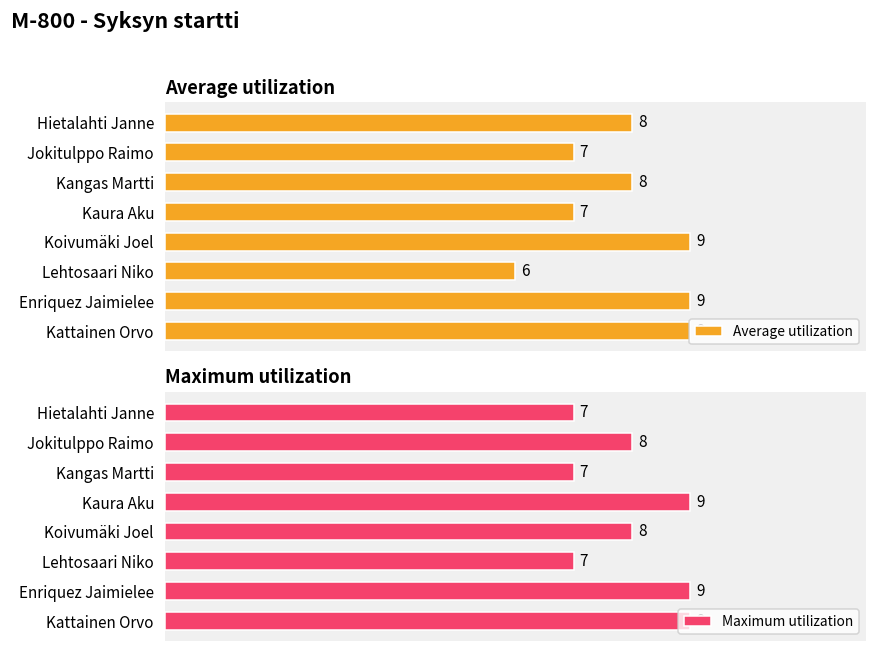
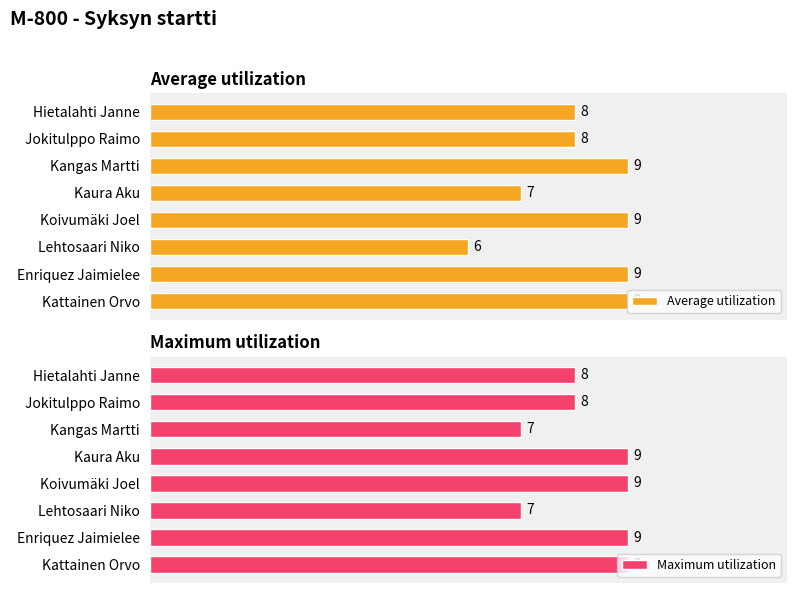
  {
    "Average utilization": {
      "Hietalahti Janne": 8,
-     "Jokitulppo Raimo": 7,
-     "Kangas Martti": 8,
+     "Jokitulppo Raimo": 8,
+     "Kangas Martti": 9,
      "Kaura Aku": 7,
      "Koivumäki Joel": 9,
      "Lehtosaari Niko": 6,
      "Enriquez Jaimielee": 9
    },
    "Maximum utilization": {
-     "Hietalahti Janne": 7,
+     "Hietalahti Janne": 8,
      "Jokitulppo Raimo": 8,
      "Kangas Martti": 7,
      "Kaura Aku": 9,
-     "Koivumäki Joel": 8,
+     "Koivumäki Joel": 9,
      "Lehtosaari Niko": 7,
      "Enriquez Jaimielee": 9
    }
  }
